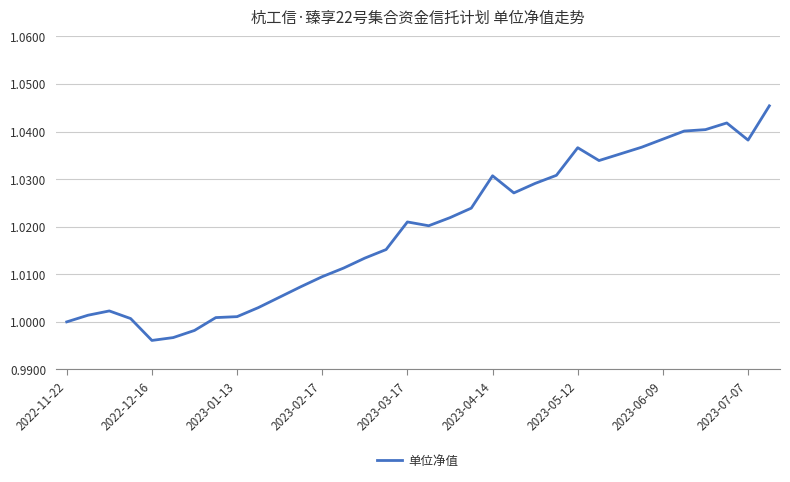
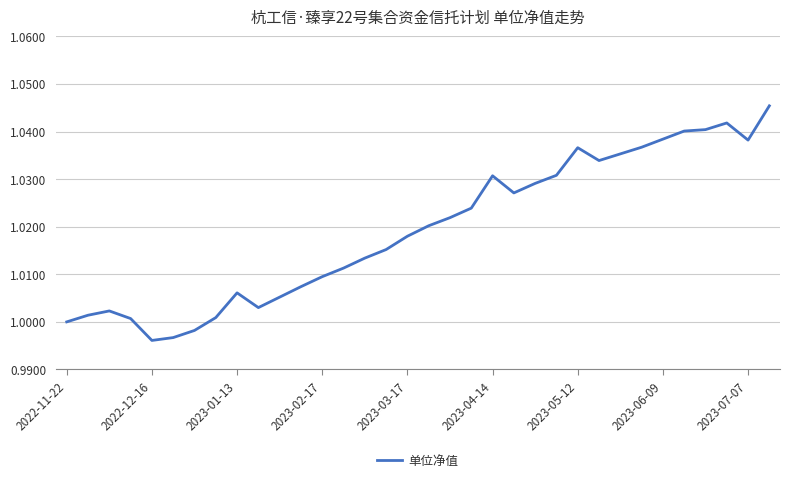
  {
    "2022-11-22": 1.000,
    "2022-12-16": 0.996,
-   "2023-01-13": 1.001,
+   "2023-01-13": 1.006,
    "2023-02-17": 1.010,
-   "2023-03-17": 1.021,
+   "2023-03-17": 1.018,
    "2023-04-14": 1.031,
    "2023-05-12": 1.037,
    "2023-06-09": 1.038,
    "2023-07-07": 1.038
  }
